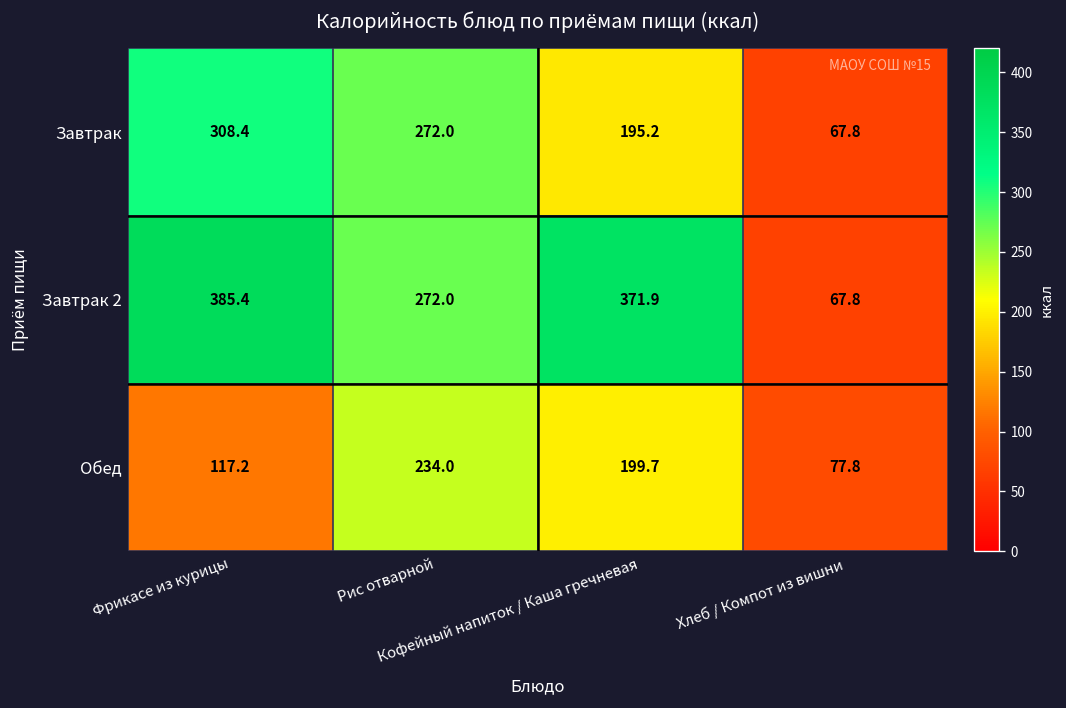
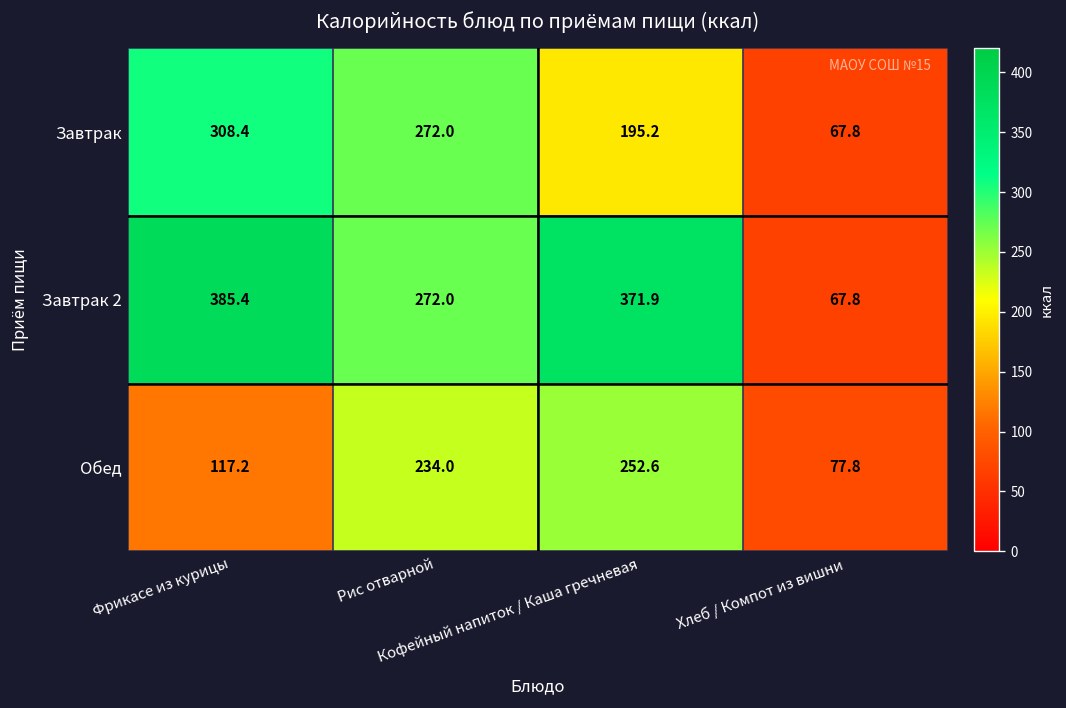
  {
    "Завтрак": {
      "Фрикасе из курицы": 308.4,
      "Рис отварной": 272.0,
      "Кофейный напиток / Каша гречневая": 195.2
    },
    "Завтрак 2": {
      "Фрикасе из курицы": 385.4,
      "Рис отварной": 272.0,
      "Кофейный напиток / Каша гречневая": 371.9,
      "Хлеб / Компот из вишни": 67.8
    },
    "Обед": {
      "Фрикасе из курицы": 117.2,
      "Рис отварной": 234.0,
-     "Кофейный напиток / Каша гречневая": 199.7,
+     "Кофейный напиток / Каша гречневая": 252.6,
      "Хлеб / Компот из вишни": 77.8
    }
  }
